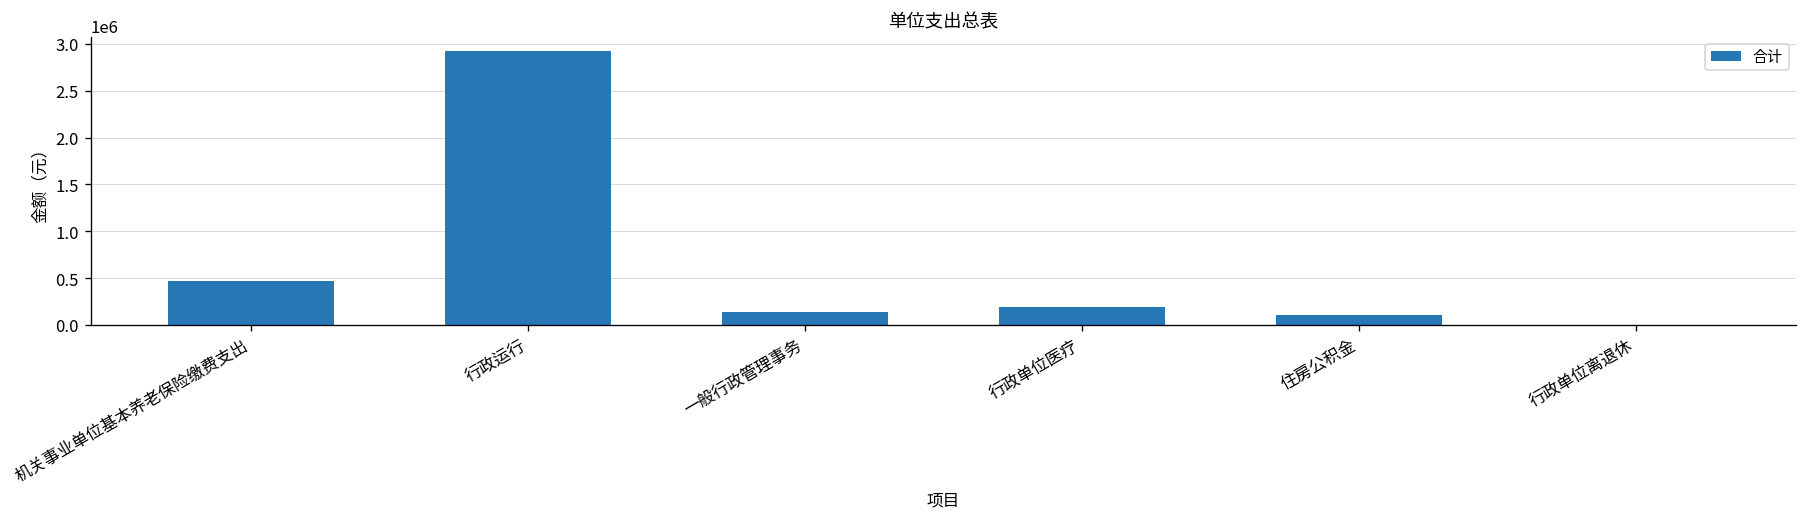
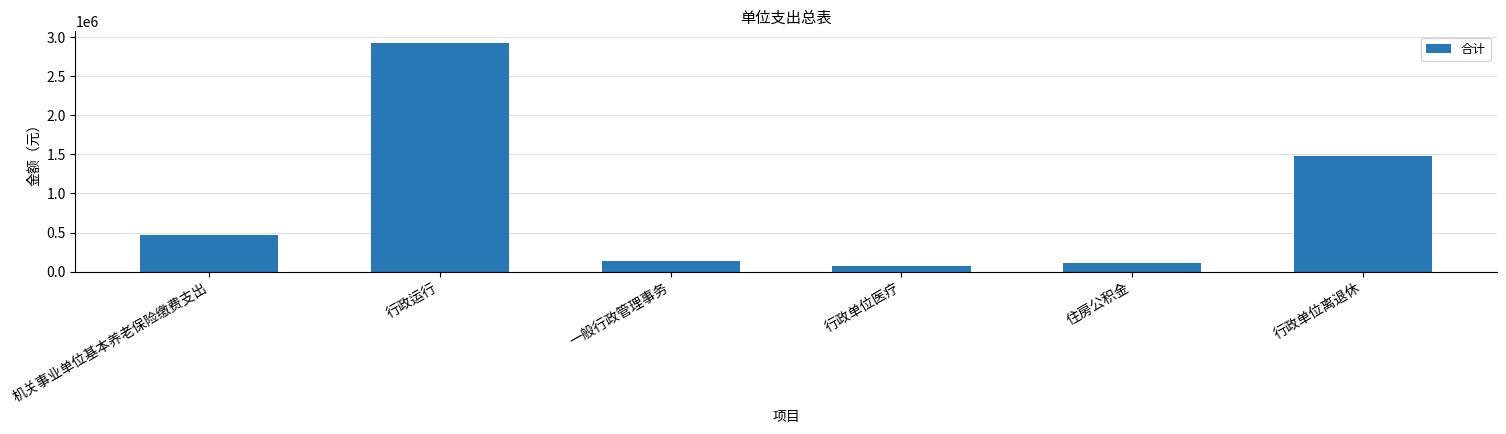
  {
    "机关事业单位基本养老保险缴费支出": 500000,
    "行政运行": 2900000,
    "一般行政管理事务": 100000,
-   "行政单位医疗": 200000,
+   "行政单位医疗": 100000,
    "住房公积金": 100000,
-   "行政单位离退休": 0
+   "行政单位离退休": 1500000
  }
